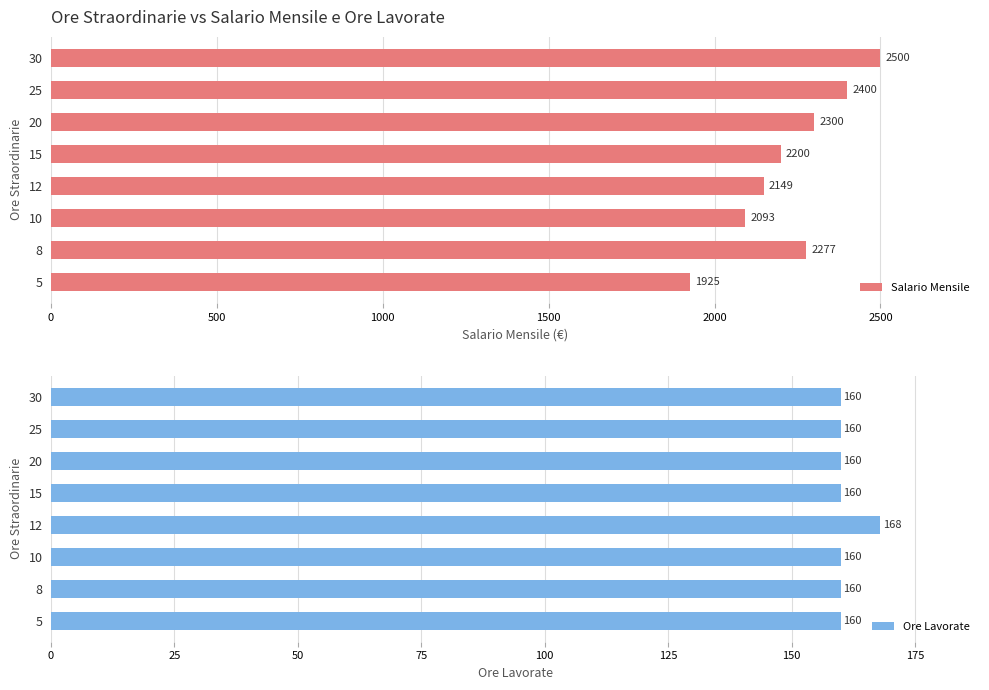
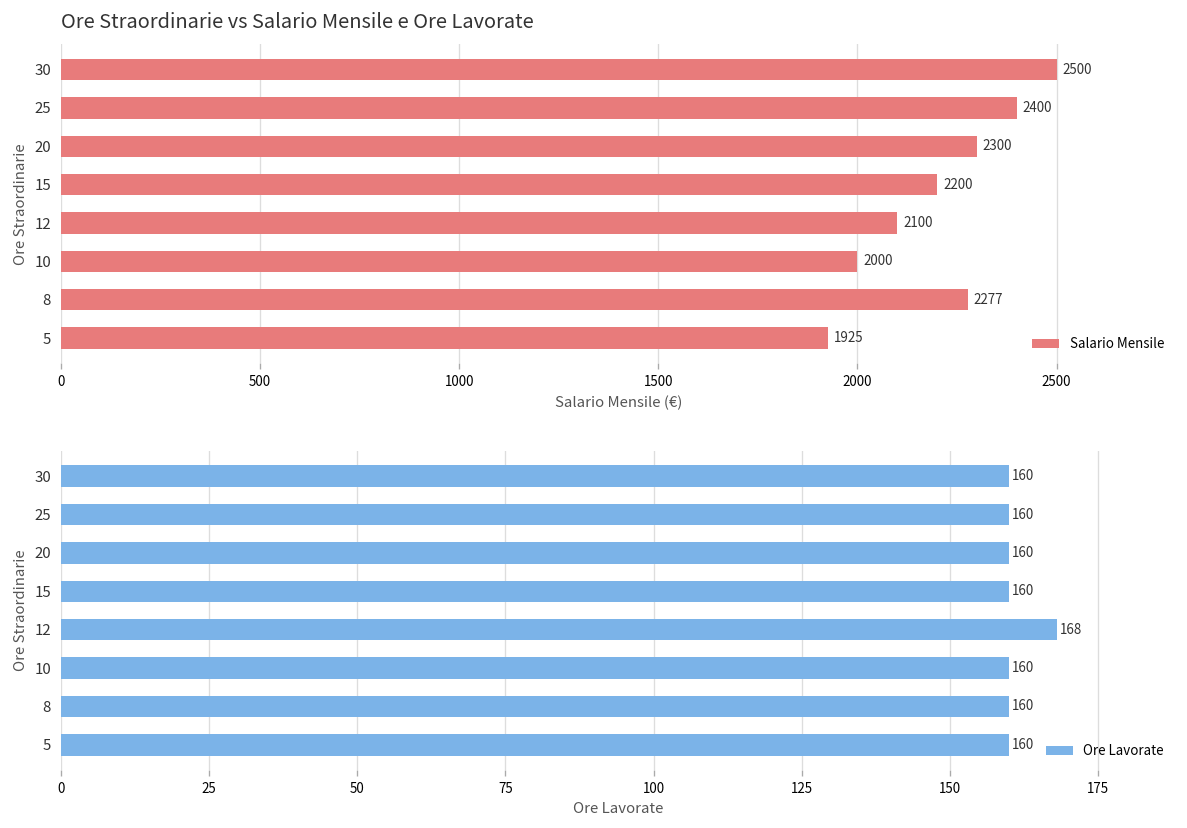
  {
    "Ore Straordinarie vs Salario Mensile e Ore Lavorate": {
      "30": 2500,
      "25": 2400,
      "20": 2300,
      "15": 2200,
-     "12": 2149,
-     "10": 2093,
+     "12": 2100,
+     "10": 2000,
      "8": 2277,
      "5": 1925
    }
  }
